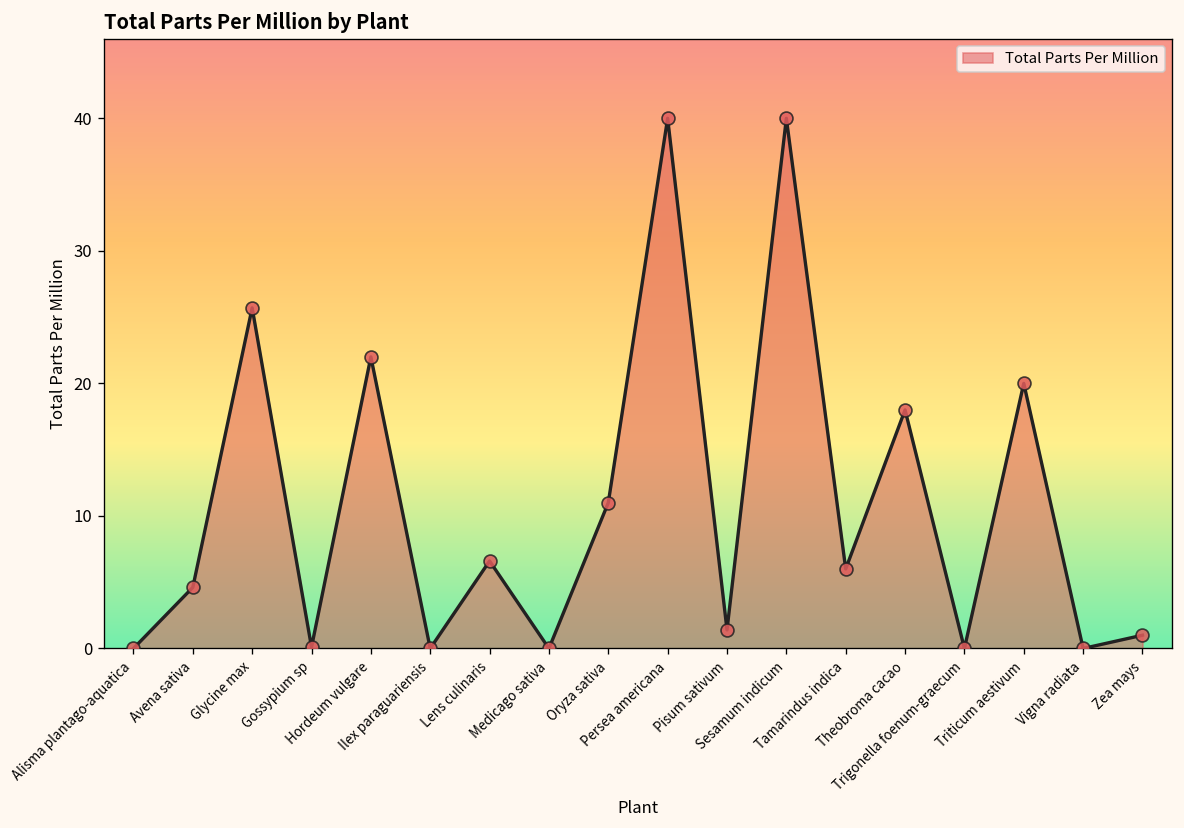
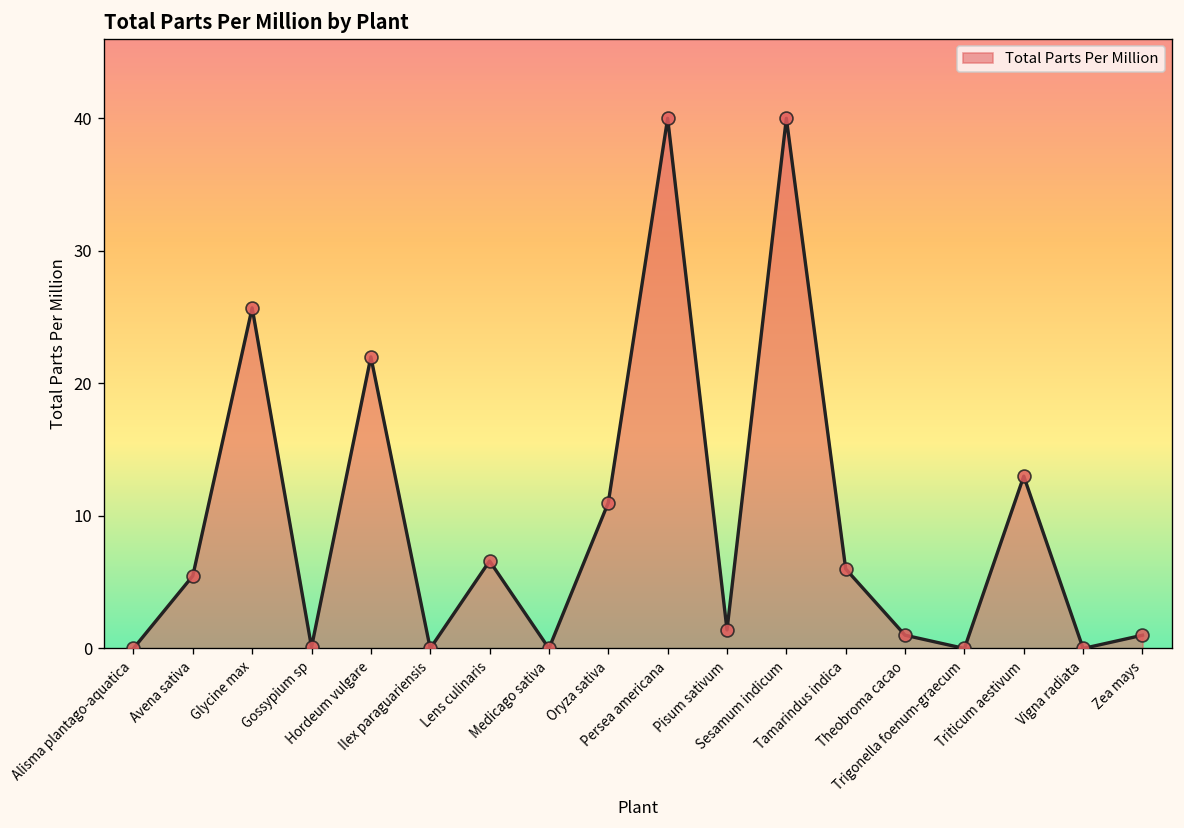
  {
    "Alisma plantago-aquatica": 0.0,
-   "Avena sativa": 4.6,
+   "Avena sativa": 5.5,
    "Glycine max": 25.7,
    "Gossypium sp": 0.1,
    "Hordeum vulgare": 22.0,
    "Ilex paraguariensis": 0.0,
    "Lens culinaris": 6.6,
    "Medicago sativa": 0.0,
    "Oryza sativa": 11.0,
    "Persea americana": 40.0,
    "Pisum sativum": 1.4,
    "Sesamum indicum": 40.0,
    "Tamarindus indica": 6.0,
-   "Theobroma cacao": 18,
+   "Theobroma cacao": 1,
    "Trigonella foenum-graecum": 0.0,
-   "Triticum aestivum": 20,
+   "Triticum aestivum": 13,
    "Vigna radiata": 0.0,
    "Zea mays": 1.0
  }
